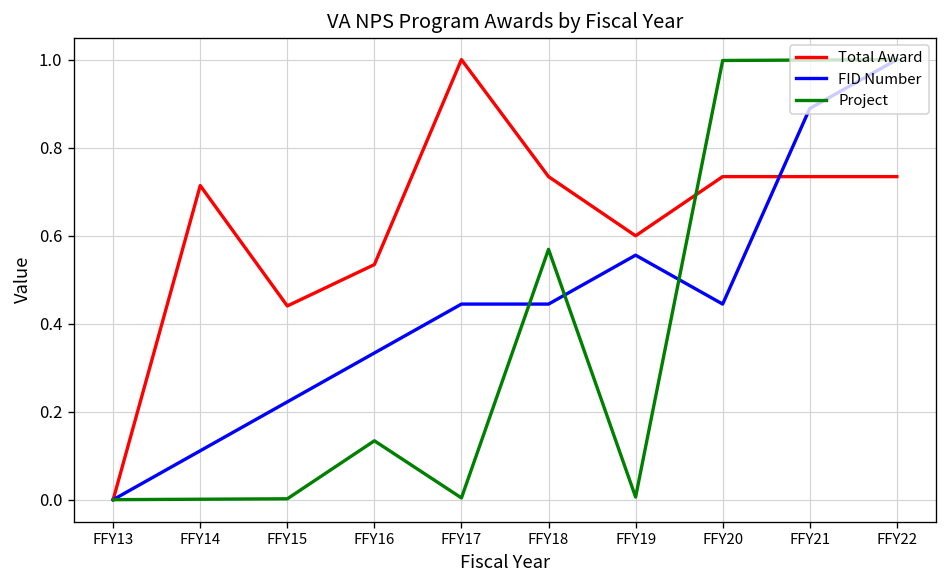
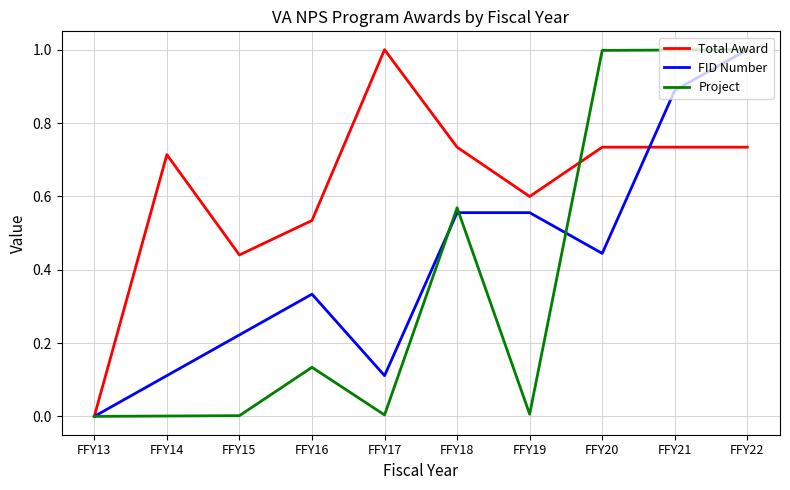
  {
    "Total Award": {
      "FFY14": 0.71,
      "FFY15": 0.44,
      "FFY16": 0.53,
      "FFY17": 1.00,
      "FFY18": 0.73,
      "FFY19": 0.60,
      "FFY20": 0.73,
      "FFY21": 0.73,
      "FFY22": 0.73
    },
    "FID Number": {
      "FFY14": 0.11,
      "FFY15": 0.22,
      "FFY16": 0.33,
-     "FFY17": 0.44,
-     "FFY18": 0.44,
+     "FFY17": 0.11,
+     "FFY18": 0.56,
      "FFY19": 0.56,
      "FFY20": 0.44
    },
    "Project": {
      "FFY14": 0.00,
      "FFY15": 0.00,
      "FFY16": 0.13,
      "FFY17": 0.00,
      "FFY18": 0.57,
      "FFY19": 0.01,
      "FFY20": 1.00
    }
  }
